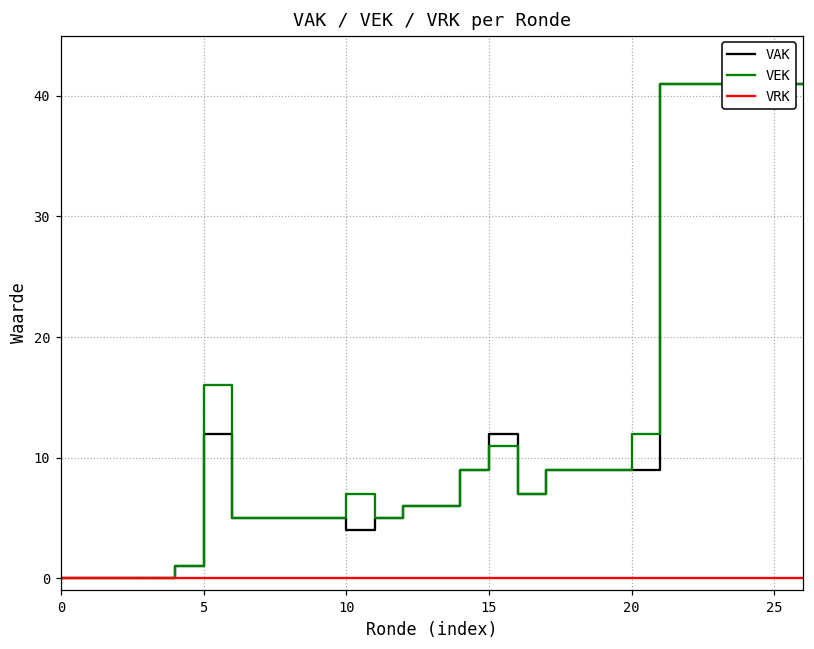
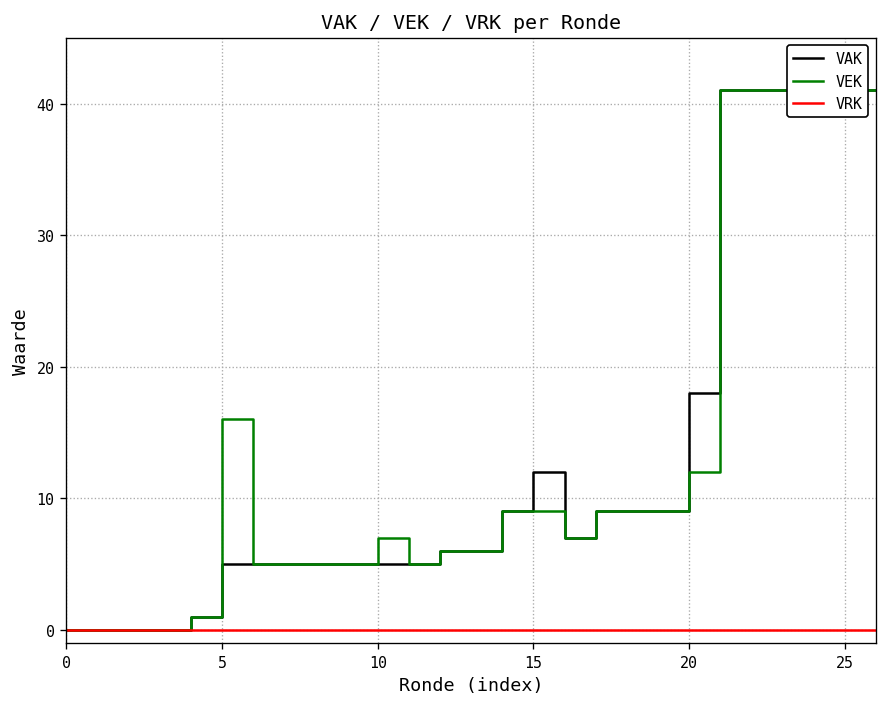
  {
    "VAK": {
-     "5": 12,
-     "10": 4,
+     "5": 5,
+     "10": 5,
      "15": 12,
-     "20": 9
+     "20": 18
    },
    "VEK": {
      "5": 16,
      "10": 7,
-     "15": 11,
+     "15": 9,
      "20": 12
    },
    "VRK": {
      "5": 0,
      "10": 0,
      "15": 0,
      "20": 0,
      "25": 0
    }
  }
